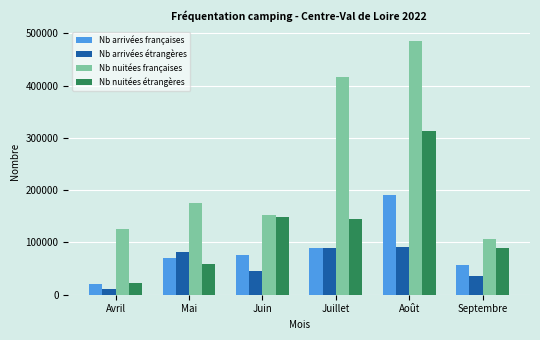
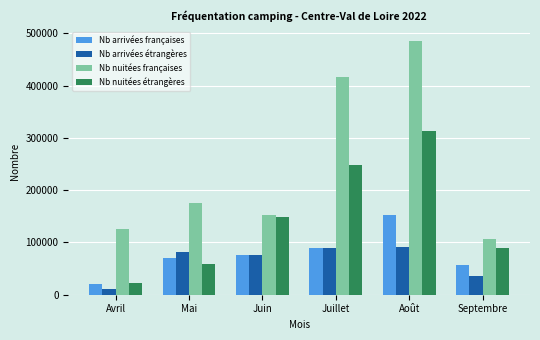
  {
    "Nb arrivées françaises": {
      "Avril": 20000,
      "Mai": 70000,
      "Juin": 80000,
      "Juillet": 90000,
-     "Août": 190000,
+     "Août": 150000,
      "Septembre": 60000
    },
    "Nb arrivées étrangères": {
      "Avril": 10000,
      "Mai": 80000,
-     "Juin": 40000,
+     "Juin": 80000,
      "Juillet": 90000,
      "Août": 90000,
      "Septembre": 40000
    },
    "Nb nuitées françaises": {
      "Avril": 130000,
      "Mai": 170000,
      "Juin": 150000,
      "Juillet": 420000,
      "Août": 490000,
      "Septembre": 110000
    },
    "Nb nuitées étrangères": {
      "Avril": 20000,
      "Mai": 60000,
      "Juin": 150000,
-     "Juillet": 140000,
+     "Juillet": 250000,
      "Août": 310000,
      "Septembre": 90000
    }
  }
